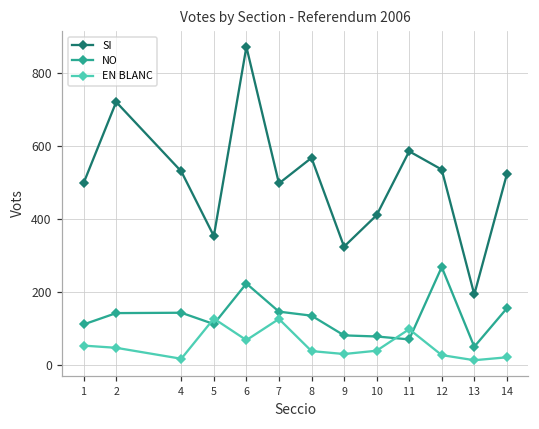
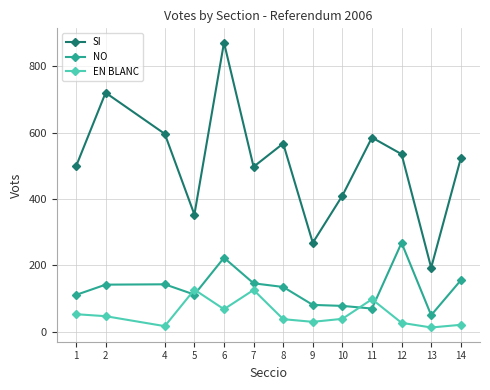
  {
    "SI": {
      "1": 500,
      "2": 720,
-     "4": 530,
+     "4": 600,
      "5": 350,
      "6": 870,
      "7": 500,
      "8": 570,
-     "9": 320,
+     "9": 270,
      "10": 410,
      "11": 590,
      "12": 540,
      "13": 190,
      "14": 520
    },
    "NO": {
      "1": 110,
      "2": 140,
      "4": 140,
      "5": 110,
      "6": 220,
      "7": 150,
      "8": 140,
      "9": 80,
      "10": 80,
      "11": 70,
      "12": 270,
      "13": 50,
      "14": 160
    },
    "EN BLANC": {
      "1": 50,
      "2": 50,
      "4": 20,
      "5": 130,
      "6": 70,
      "7": 130,
      "8": 40,
      "9": 30,
      "10": 40,
      "11": 100,
      "12": 30,
      "13": 10,
      "14": 20
    }
  }
